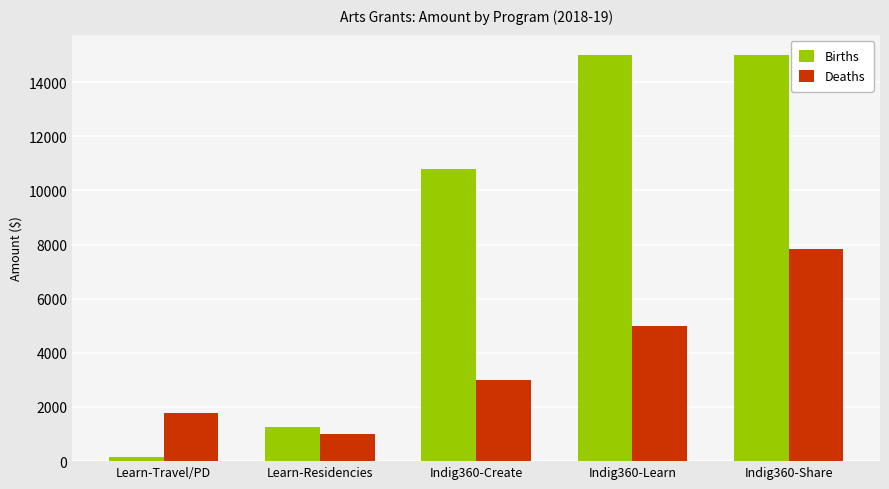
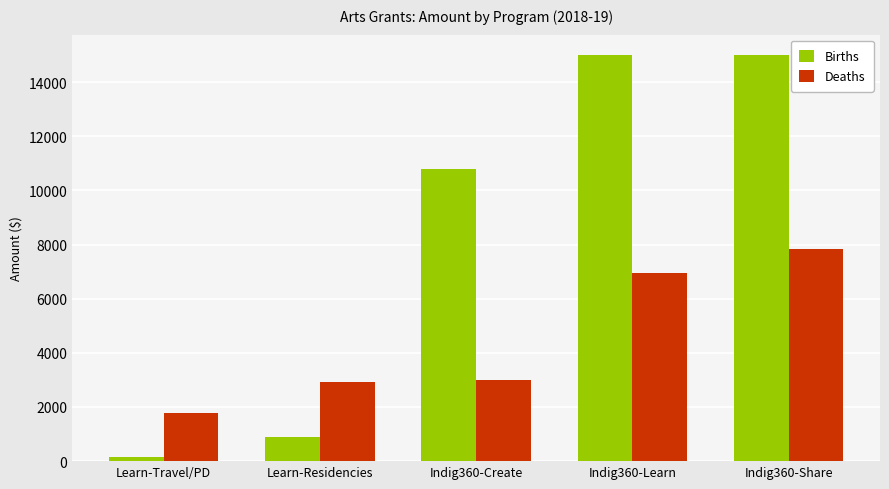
  {
    "Births": {
      "Learn-Travel/PD": 200,
-     "Learn-Residencies": 1300,
+     "Learn-Residencies": 900,
      "Indig360-Create": 10800,
      "Indig360-Learn": 15000,
      "Indig360-Share": 15000
    },
    "Deaths": {
      "Learn-Travel/PD": 1800,
-     "Learn-Residencies": 1000,
+     "Learn-Residencies": 2900,
      "Indig360-Create": 3000,
-     "Indig360-Learn": 5000,
+     "Indig360-Learn": 7000,
      "Indig360-Share": 7800
    }
  }
